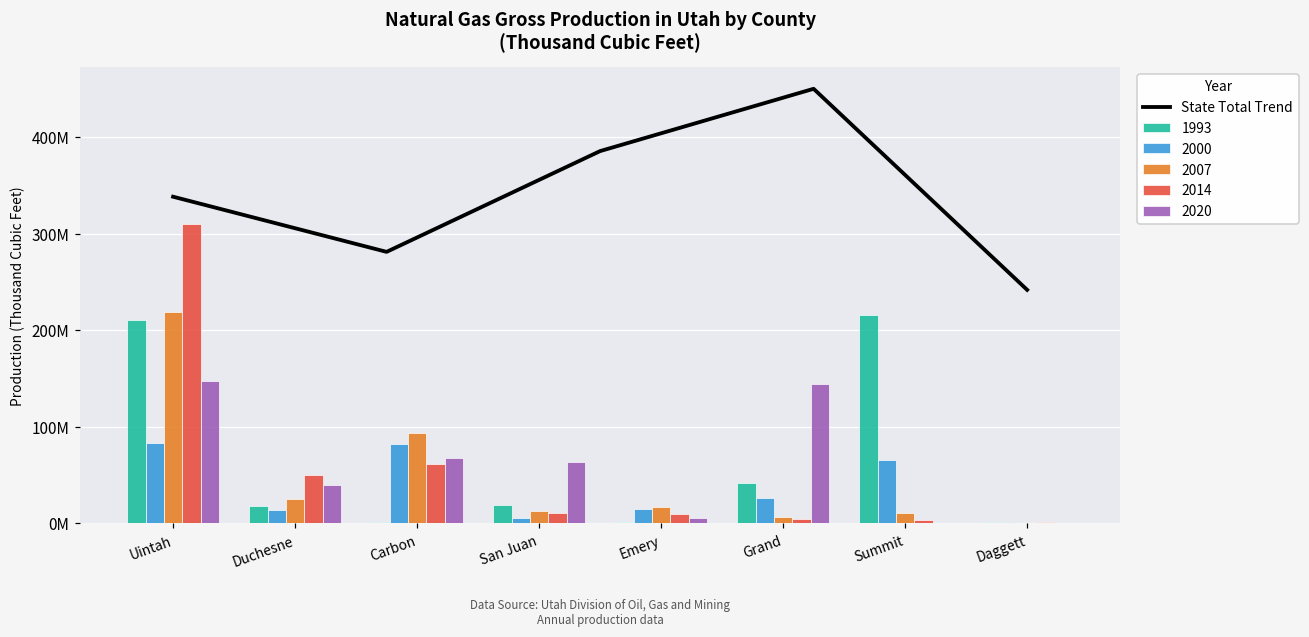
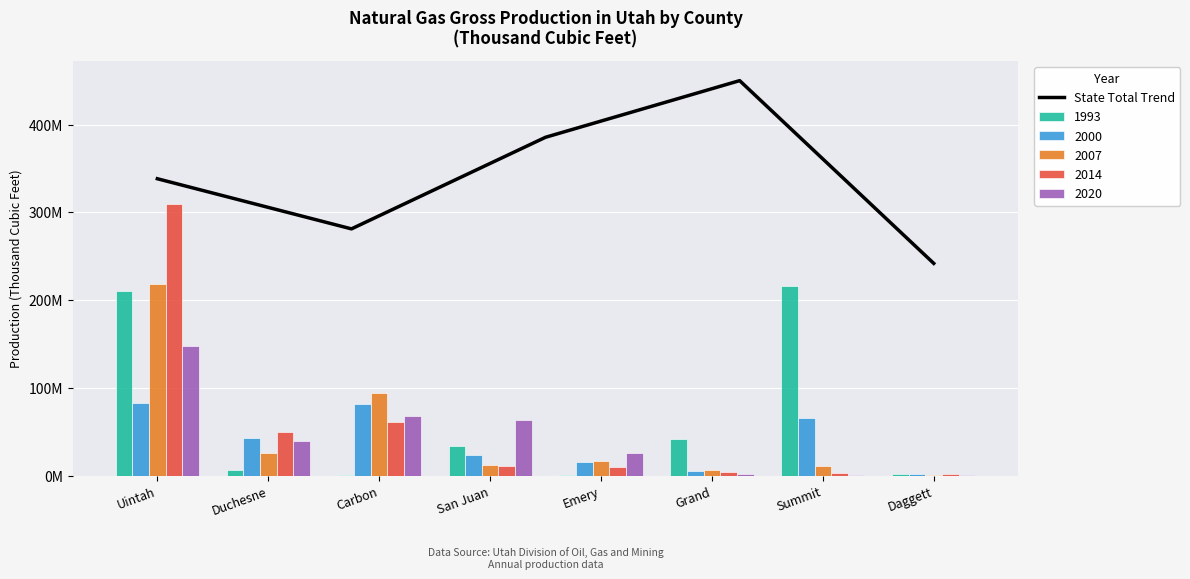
  {
    "1993": {
      "Uintah": 210000000,
-     "Duchesne": 20000000,
-     "San Juan": 20000000,
+     "Duchesne": 10000000,
+     "San Juan": 30000000,
      "Grand": 40000000,
      "Summit": 220000000
    },
    "State Total Trend": {
      "Uintah": 340000000,
      "Daggett": 240000000
    },
    "2000": {
      "Uintah": 80000000,
-     "Duchesne": 10000000,
+     "Duchesne": 40000000,
      "Carbon": 80000000,
-     "San Juan": 10000000,
+     "San Juan": 20000000,
      "Emery": 20000000,
-     "Grand": 30000000,
+     "Grand": 10000000,
      "Summit": 70000000
    },
    "2020": {
      "Uintah": 150000000,
      "Duchesne": 40000000,
      "Carbon": 70000000,
      "San Juan": 60000000,
-     "Emery": 10000000,
-     "Grand": 140000000
+     "Emery": 30000000,
+     "Grand": 0
    }
  }
